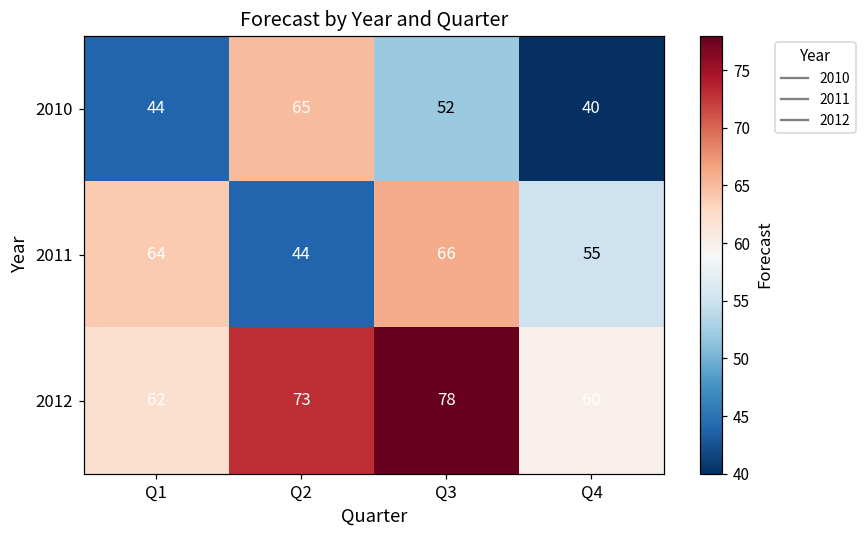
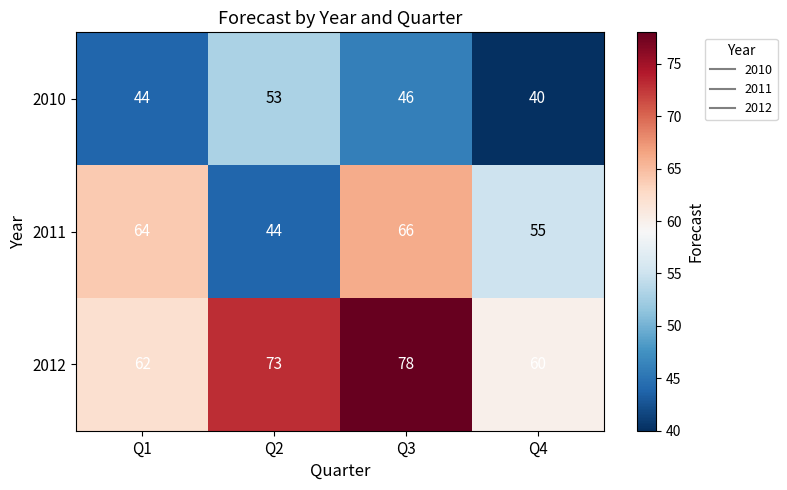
  {
    "2010": {
      "Q1": 44,
-     "Q2": 65,
-     "Q3": 52,
+     "Q2": 53,
+     "Q3": 46,
      "Q4": 40
    },
    "2011": {
      "Q1": 64,
      "Q2": 44,
      "Q3": 66,
      "Q4": 55
    },
    "2012": {
      "Q2": 73,
      "Q3": 78
    }
  }
